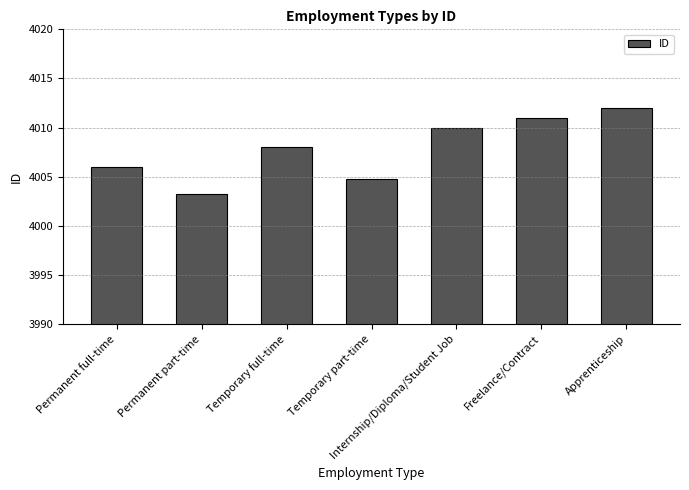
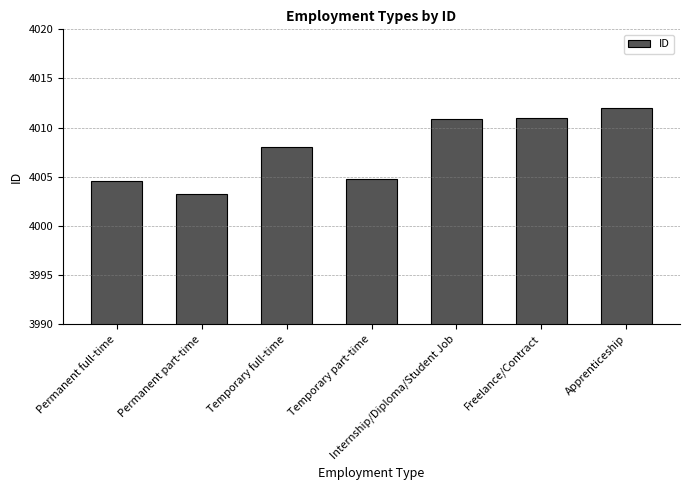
  {
-   "Permanent full-time": 4006,
+   "Permanent full-time": 4005,
    "Permanent part-time": 4003,
    "Temporary full-time": 4008,
    "Temporary part-time": 4005,
-   "Internship/Diploma/Student Job": 4010,
+   "Internship/Diploma/Student Job": 4011,
    "Freelance/Contract": 4011,
    "Apprenticeship": 4012
  }
